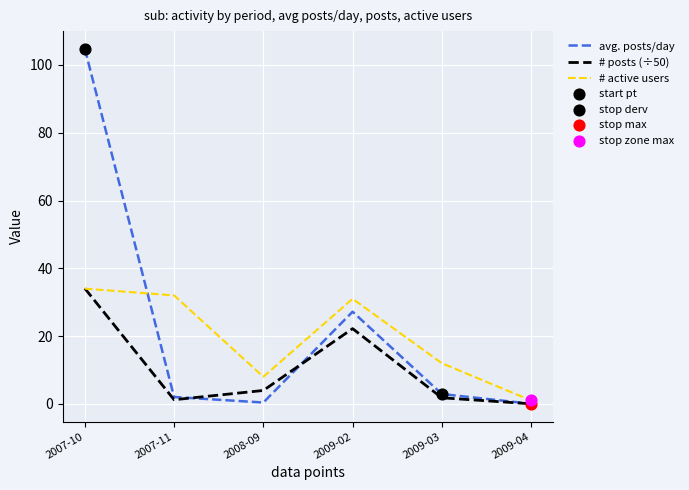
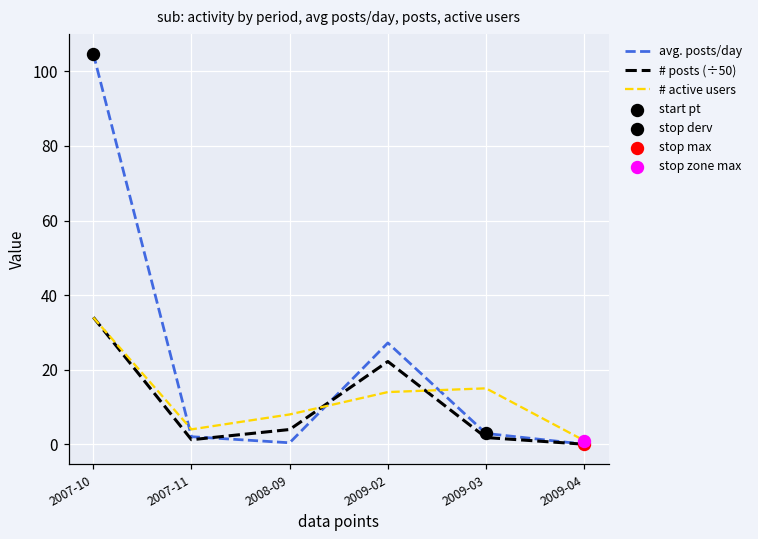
  {
    "avg. posts/day": {
      "2007-11": 2,
      "2008-09": 0,
      "2009-02": 27
    },
    "# active users": {
-     "2007-11": 32,
+     "2007-11": 4,
      "2008-09": 8,
-     "2009-02": 31,
-     "2009-03": 12
+     "2009-02": 14,
+     "2009-03": 15
    }
  }
